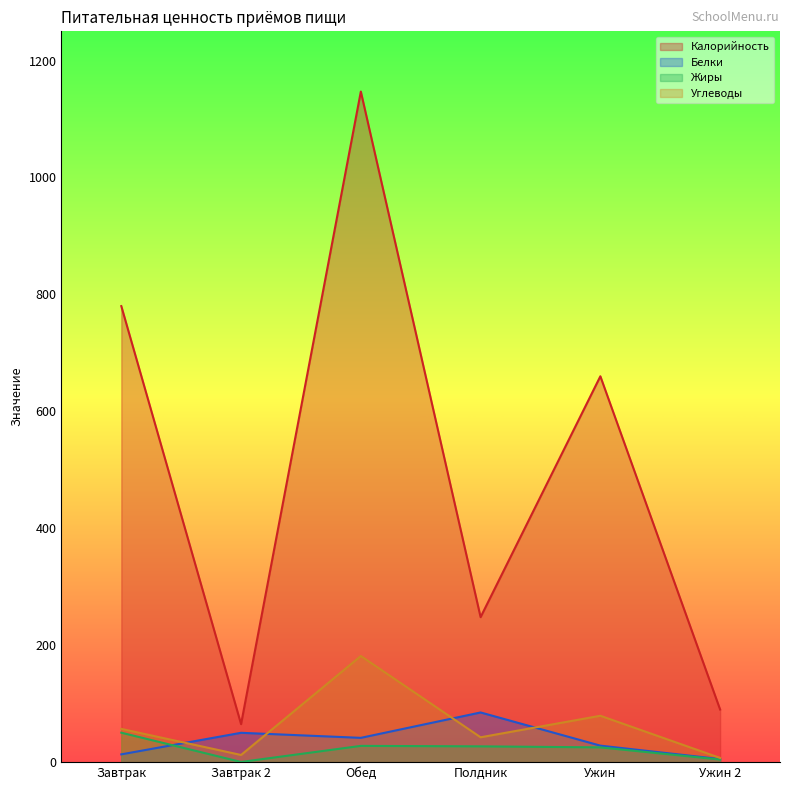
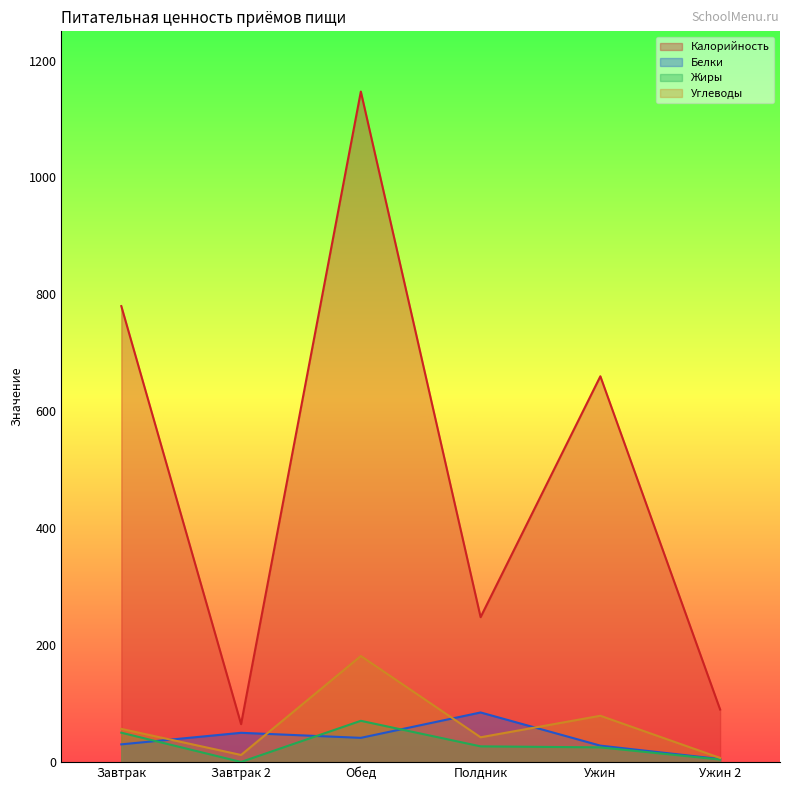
  {
    "Белки": {
-     "Завтрак": 10,
+     "Завтрак": 30,
      "Завтрак 2": 50,
      "Обед": 40,
      "Полдник": 80
    },
    "Жиры": {
      "Завтрак": 50,
      "Завтрак 2": 0,
-     "Обед": 30,
+     "Обед": 70,
      "Полдник": 30
    }
  }
